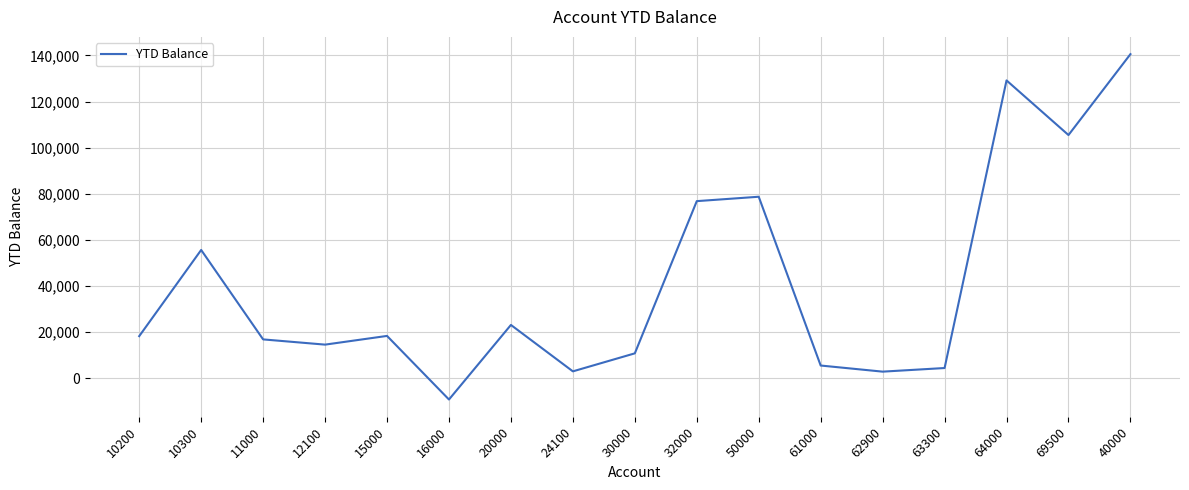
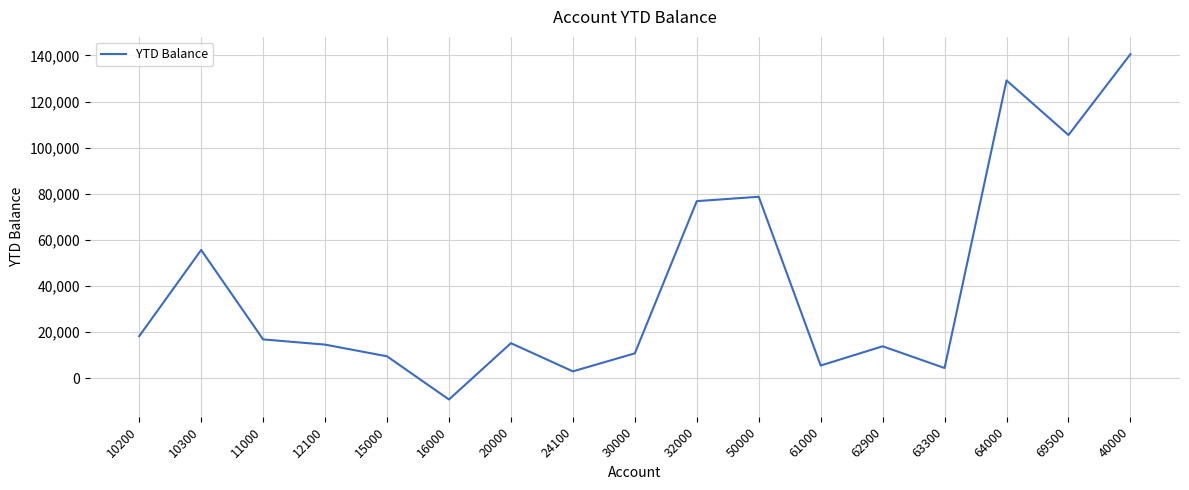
  {
    "10200": "18,000",
    "10300": "56,000",
    "11000": "17,000",
    "12100": "15,000",
-   "15000": "18,000",
+   "15000": "9,000",
    "16000": "-9,000",
-   "20000": "23,000",
+   "20000": "15,000",
    "24100": "3,000",
    "30000": "11,000",
    "32000": "77,000",
    "50000": "79,000",
    "61000": "5,000",
-   "62900": "3,000",
+   "62900": "14,000",
    "63300": "4,000",
    "64000": "129,000",
    "69500": "105,000",
    "40000": "141,000"
  }
